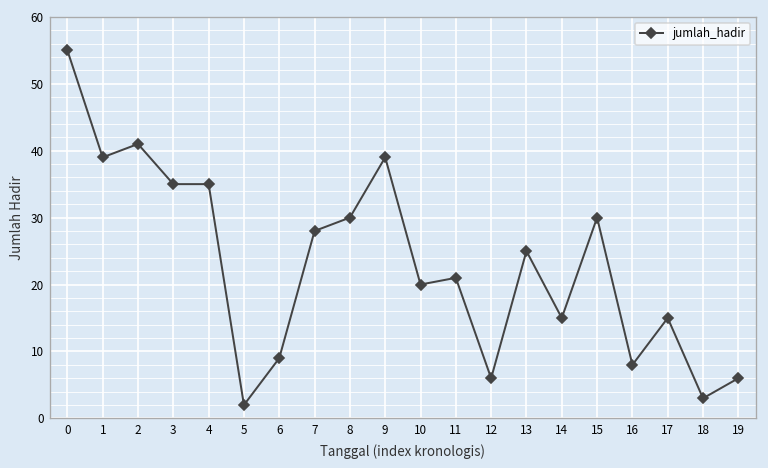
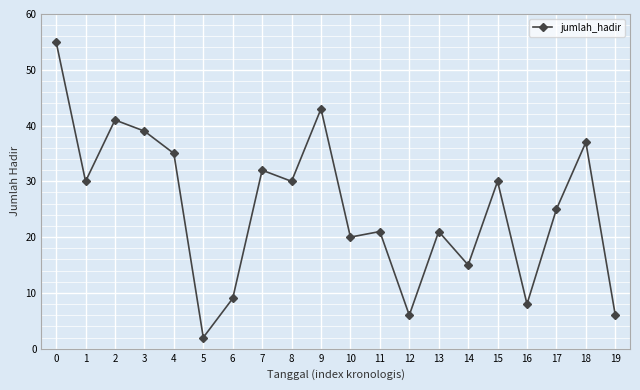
  {
    "0": 55,
-   "1": 39,
+   "1": 30,
    "2": 41,
-   "3": 35,
+   "3": 39,
    "4": 35,
    "5": 2,
    "6": 9,
-   "7": 28,
+   "7": 32,
    "8": 30,
-   "9": 39,
+   "9": 43,
    "10": 20,
    "11": 21,
    "12": 6,
-   "13": 25,
+   "13": 21,
    "14": 15,
    "15": 30,
    "16": 8,
-   "17": 15,
-   "18": 3,
+   "17": 25,
+   "18": 37,
    "19": 6
  }
